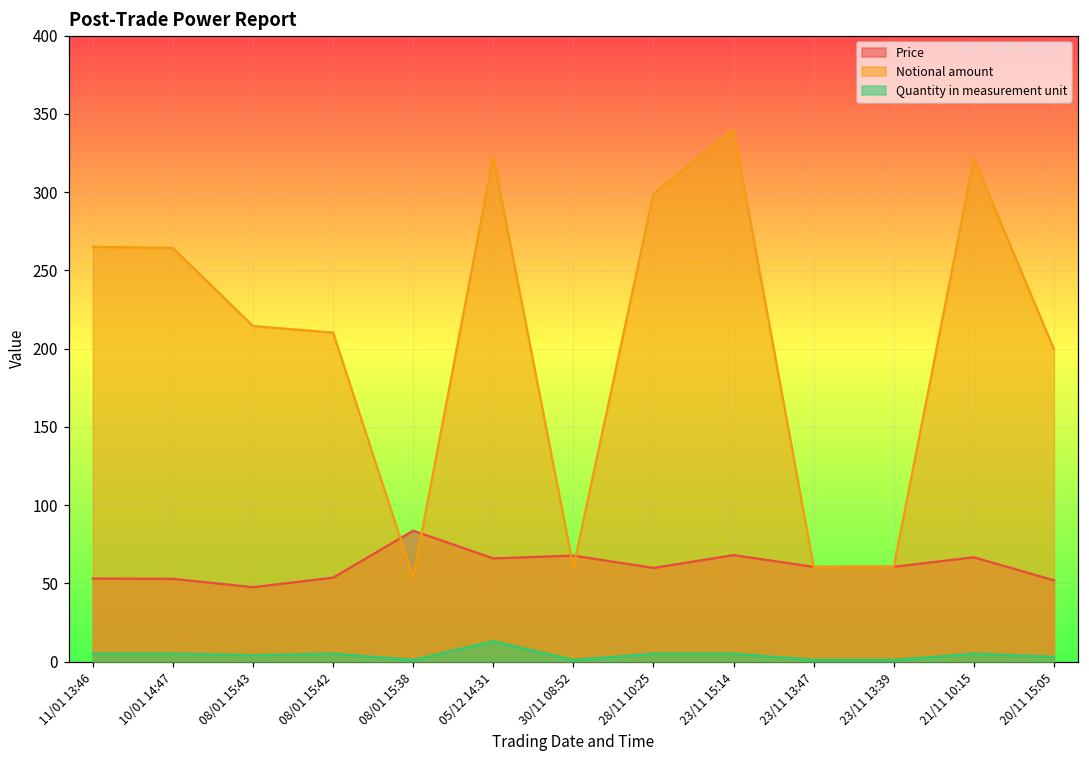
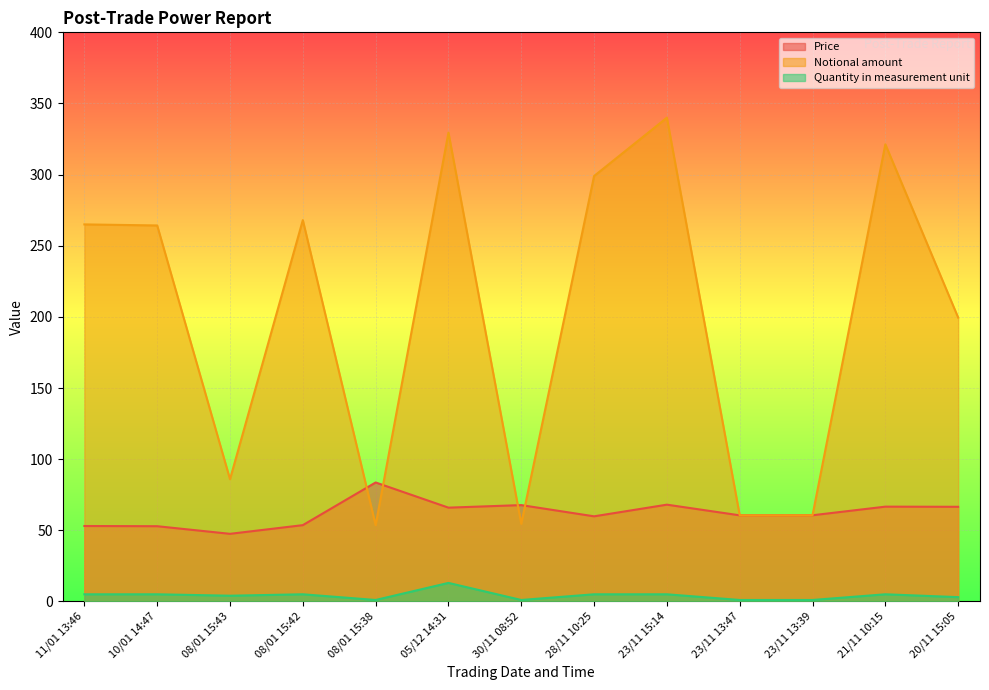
  {
    "Price": {
      "11/01 13:46": 53,
      "10/01 14:47": 53,
      "08/01 15:43": 48,
      "08/01 15:42": 54,
      "08/01 15:38": 84,
      "05/12 14:31": 66,
      "30/11 08:52": 68,
      "28/11 10:25": 60,
      "23/11 15:14": 68,
      "21/11 10:15": 67,
-     "20/11 15:05": 52
+     "20/11 15:05": 67
    },
    "Notional amount": {
      "11/01 13:46": 265,
      "10/01 14:47": 264,
-     "08/01 15:43": 214,
-     "08/01 15:42": 210,
+     "08/01 15:43": 86,
+     "08/01 15:42": 268,
      "08/01 15:38": 54,
-     "05/12 14:31": 323,
-     "30/11 08:52": 60,
+     "05/12 14:31": 330,
+     "30/11 08:52": 55,
      "28/11 10:25": 299,
      "23/11 15:14": 340,
      "21/11 10:15": 321,
      "20/11 15:05": 200
    },
    "Quantity in measurement unit": {
      "11/01 13:46": 5,
      "10/01 14:47": 5,
      "08/01 15:43": 4,
      "08/01 15:42": 5,
      "08/01 15:38": 1,
      "05/12 14:31": 13,
      "30/11 08:52": 1,
      "28/11 10:25": 5,
      "23/11 15:14": 5,
      "23/11 13:47": 1,
      "23/11 13:39": 1,
      "21/11 10:15": 5,
      "20/11 15:05": 3
    }
  }
